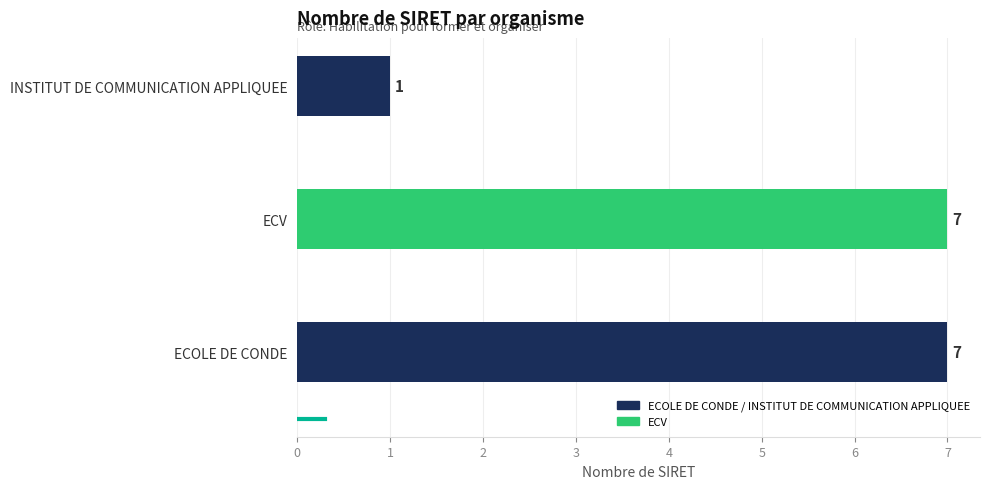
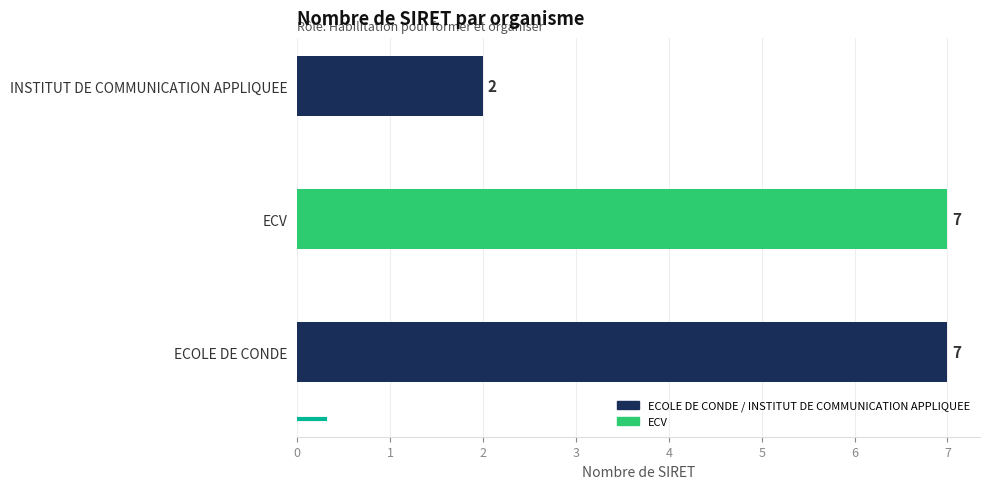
  {
-   "INSTITUT DE COMMUNICATION APPLIQUEE": 1,
+   "INSTITUT DE COMMUNICATION APPLIQUEE": 2,
    "ECV": 7,
    "ECOLE DE CONDE": 7
  }
